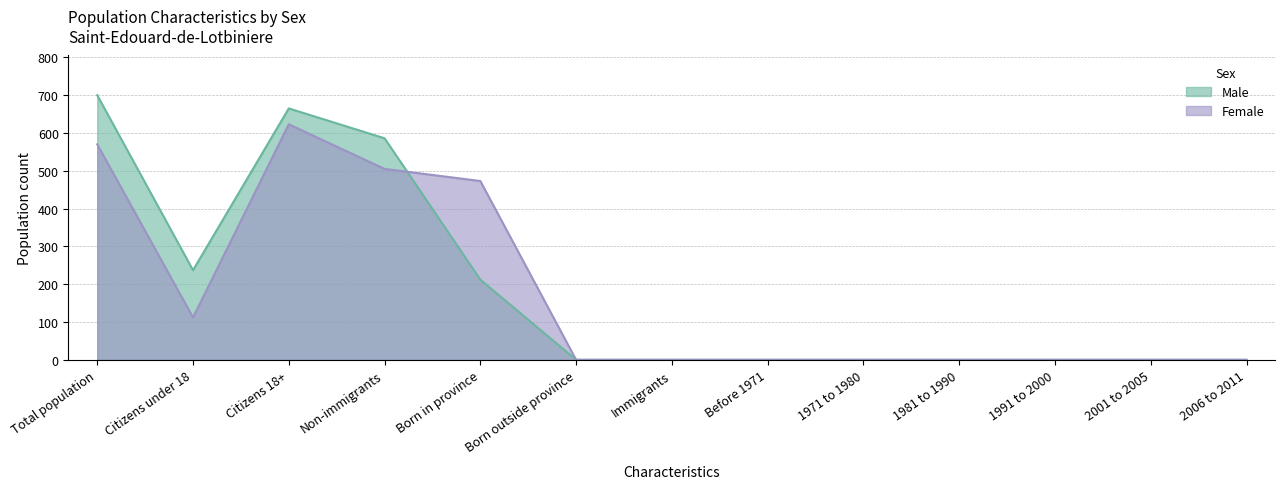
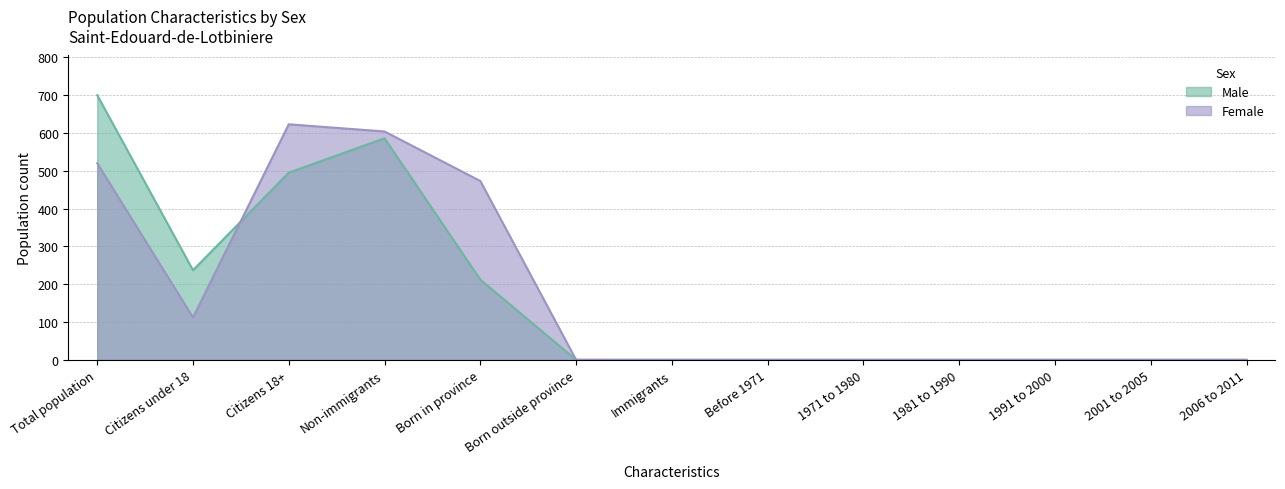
  {
    "Male": {
      "Total population": 700,
      "Citizens under 18": 240,
-     "Citizens 18+": 670,
+     "Citizens 18+": 500,
      "Non-immigrants": 590,
      "Born in province": 210
    },
    "Female": {
-     "Total population": 570,
+     "Total population": 520,
      "Citizens under 18": 110,
      "Citizens 18+": 620,
-     "Non-immigrants": 510,
+     "Non-immigrants": 600,
      "Born in province": 470
    }
  }
